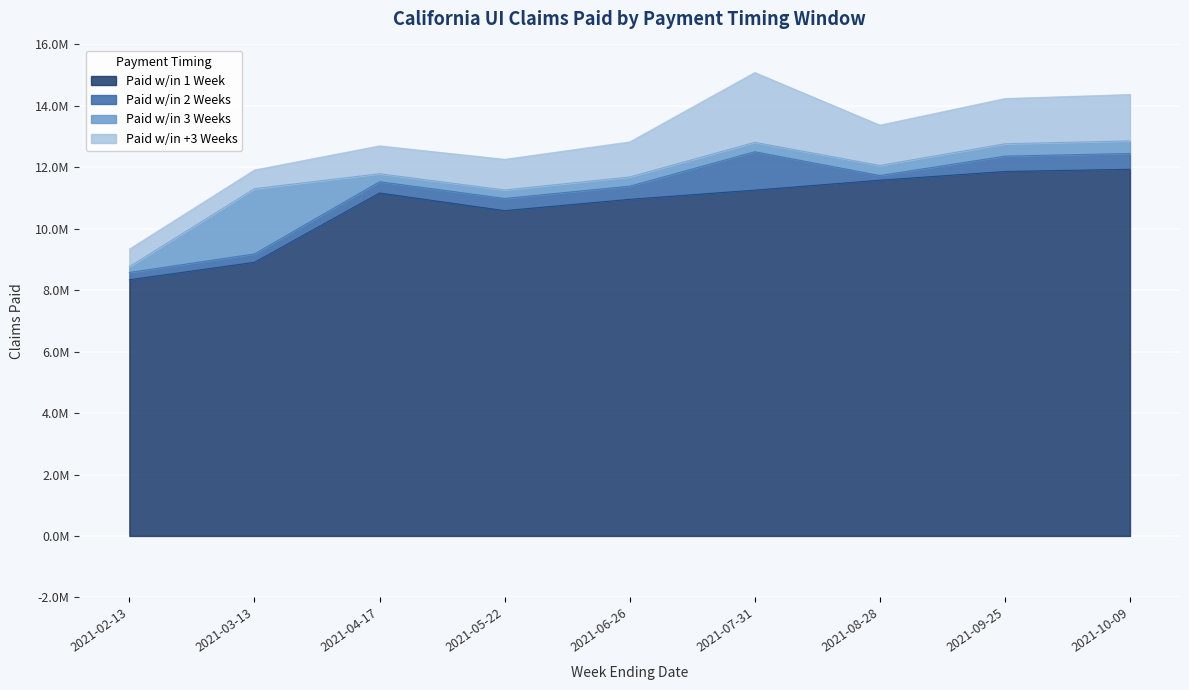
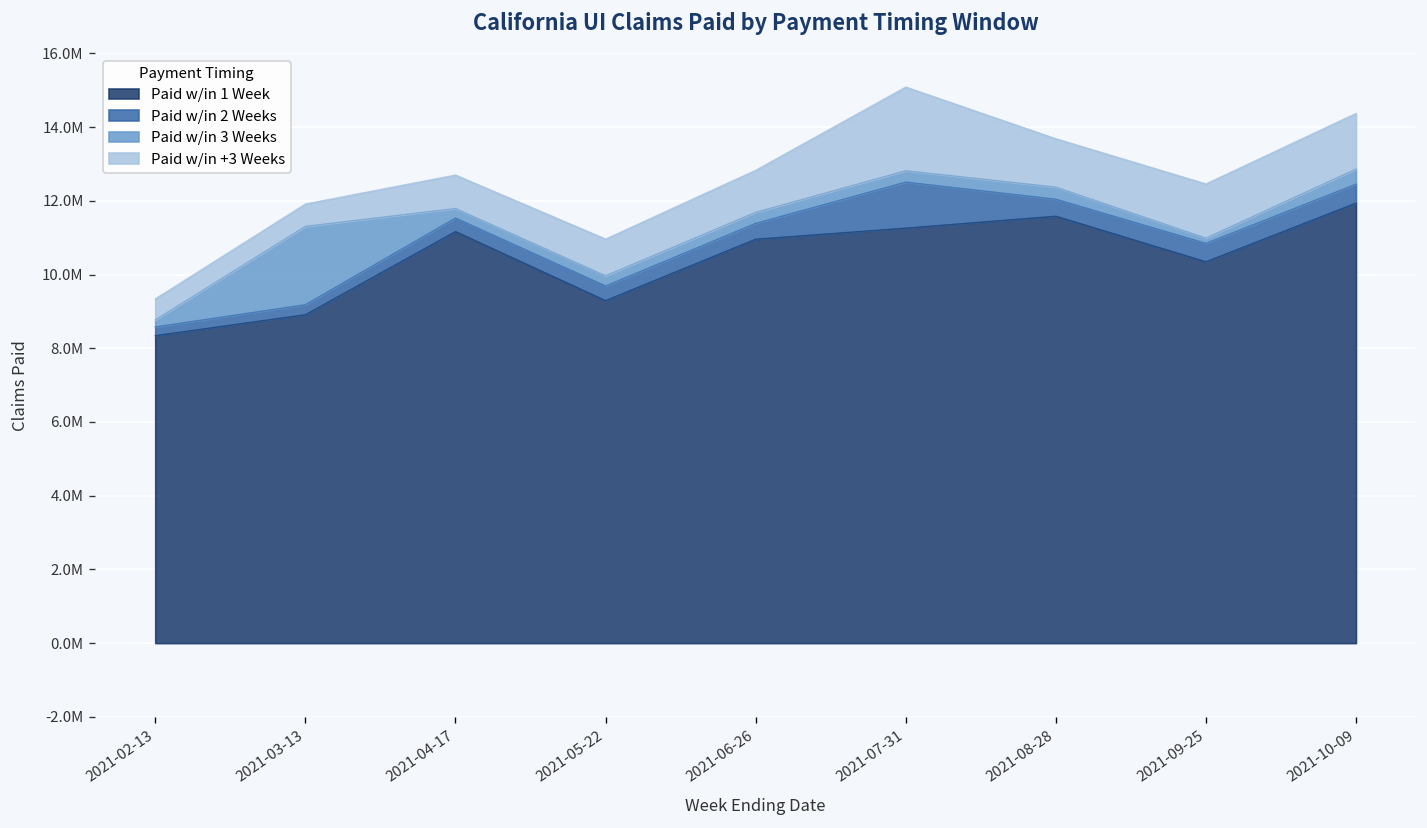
  {
    "Paid w/in 1 Week": {
      "2021-02-13": 8300000,
      "2021-03-13": 8900000,
      "2021-04-17": 11200000,
-     "2021-05-22": 10600000,
+     "2021-05-22": 9300000,
      "2021-06-26": 11000000,
      "2021-07-31": 11300000,
      "2021-08-28": 11600000,
-     "2021-09-25": 11900000,
+     "2021-09-25": 10300000,
      "2021-10-09": 11900000
    },
    "Paid w/in 2 Weeks": {
      "2021-02-13": 200000,
      "2021-03-13": 300000,
      "2021-04-17": 400000,
      "2021-05-22": 400000,
      "2021-06-26": 400000,
      "2021-07-31": 1200000,
-     "2021-08-28": 200000,
+     "2021-08-28": 500000,
      "2021-09-25": 500000,
      "2021-10-09": 500000
    },
    "Paid w/in 3 Weeks": {
      "2021-02-13": 200000,
      "2021-03-13": 2100000,
      "2021-04-17": 300000,
      "2021-05-22": 300000,
      "2021-06-26": 300000,
      "2021-07-31": 300000,
      "2021-08-28": 300000,
-     "2021-09-25": 400000,
+     "2021-09-25": 100000,
      "2021-10-09": 400000
    },
    "Paid w/in +3 Weeks": {
      "2021-02-13": 600000,
      "2021-03-13": 600000,
      "2021-04-17": 900000,
      "2021-05-22": 1000000,
      "2021-06-26": 1100000,
      "2021-07-31": 2300000,
      "2021-08-28": 1300000,
      "2021-09-25": 1500000,
      "2021-10-09": 1500000
    }
  }
